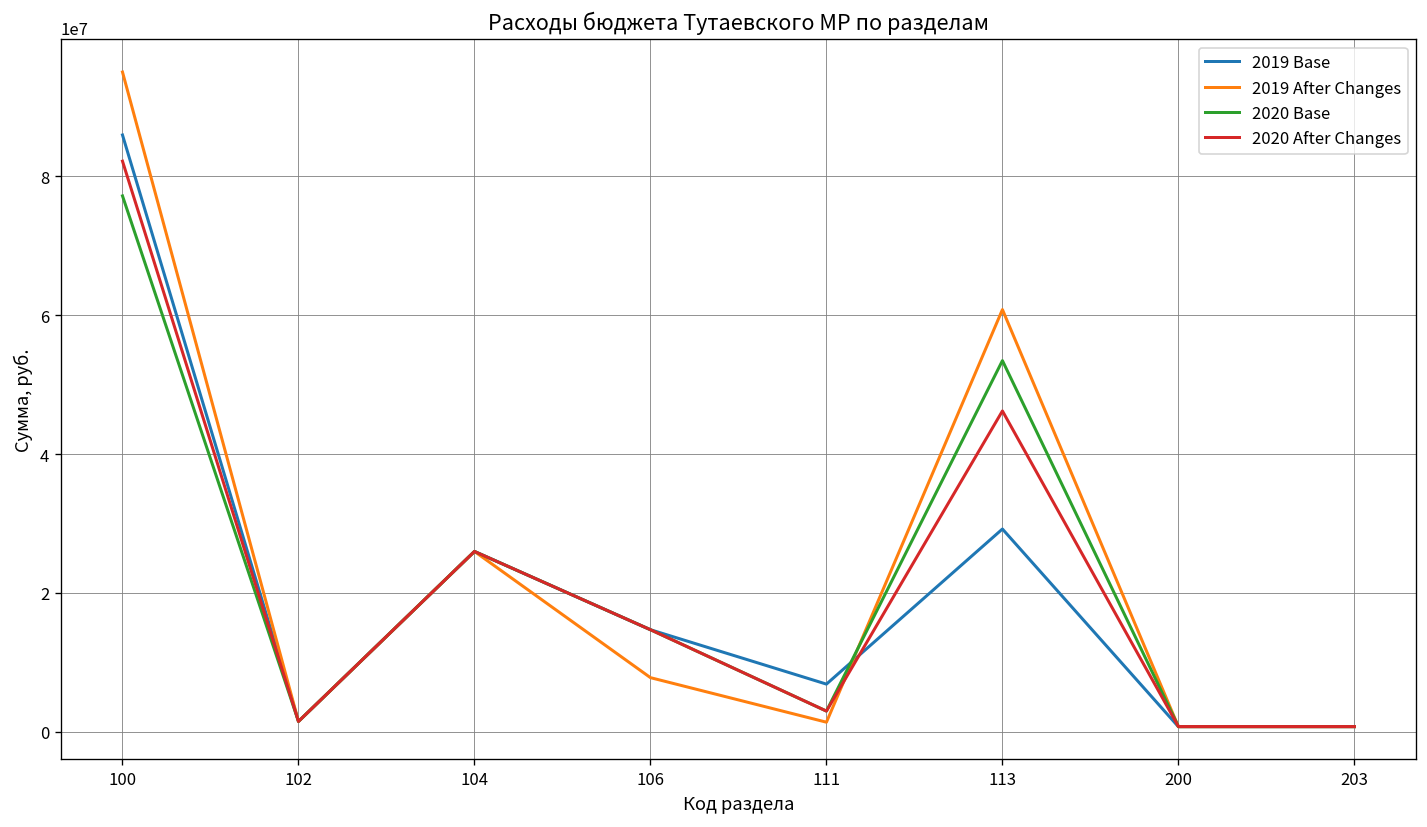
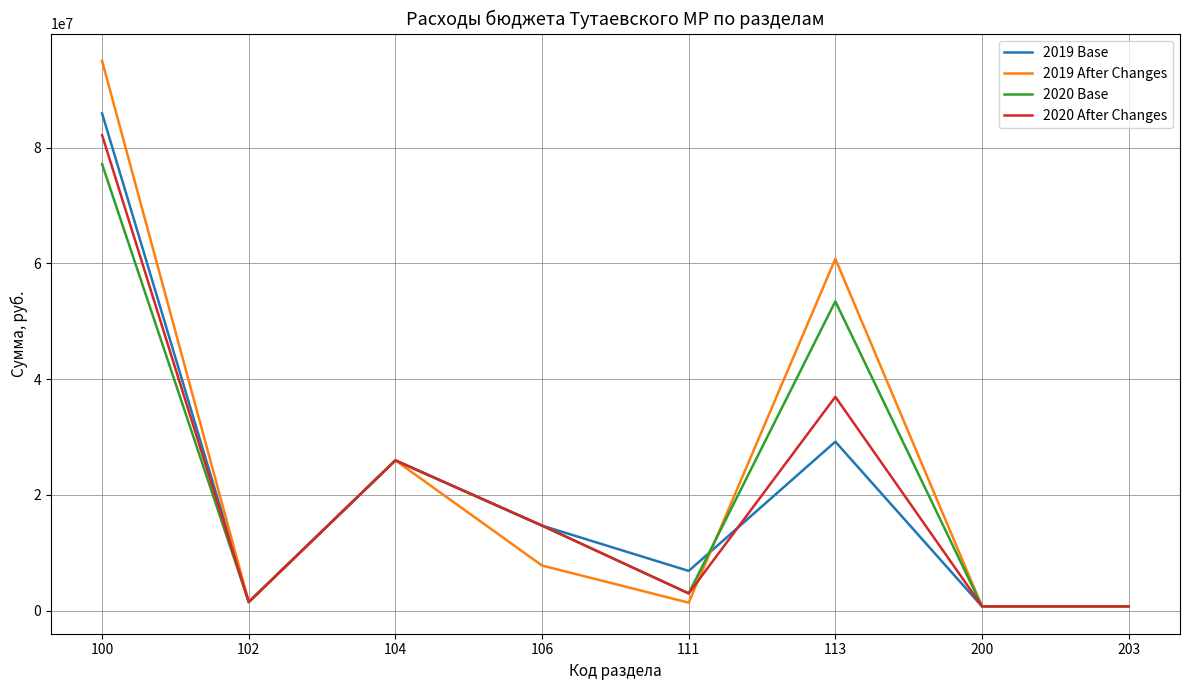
  {
    "2019 Base": {
      "100": 86000000,
      "111": 7000000,
      "113": 29000000
    },
    "2019 After Changes": {
      "100": 95000000,
      "106": 8000000,
      "111": 1000000,
      "113": 61000000
    },
    "2020 Base": {
      "100": 77000000,
      "113": 53000000
    },
    "2020 After Changes": {
      "100": 82000000,
-     "113": 46000000
+     "113": 37000000
    }
  }
